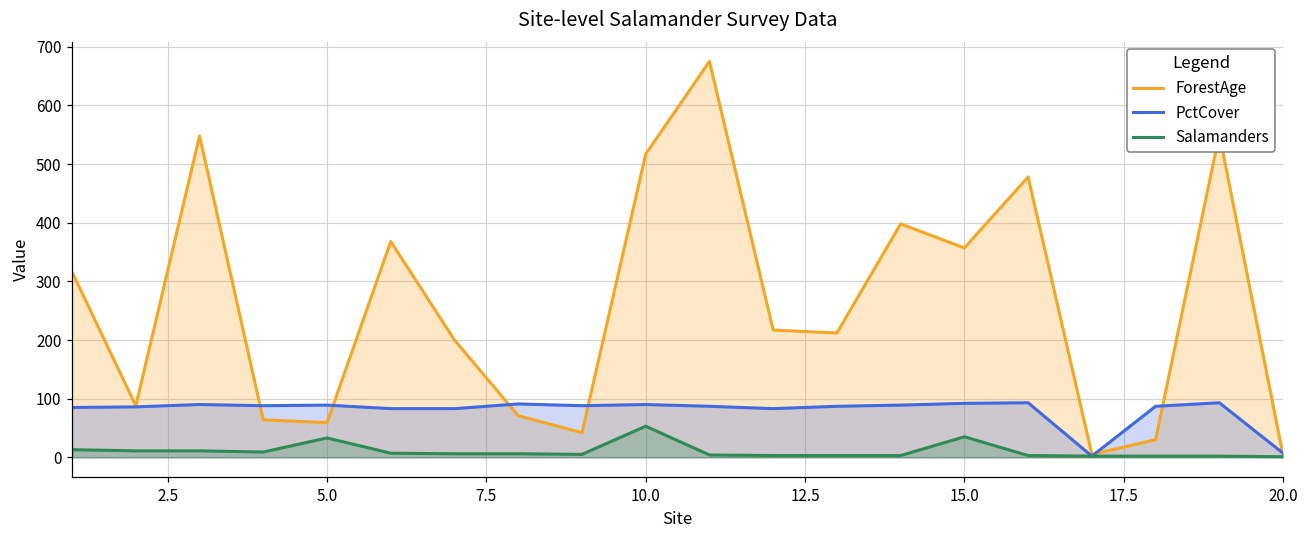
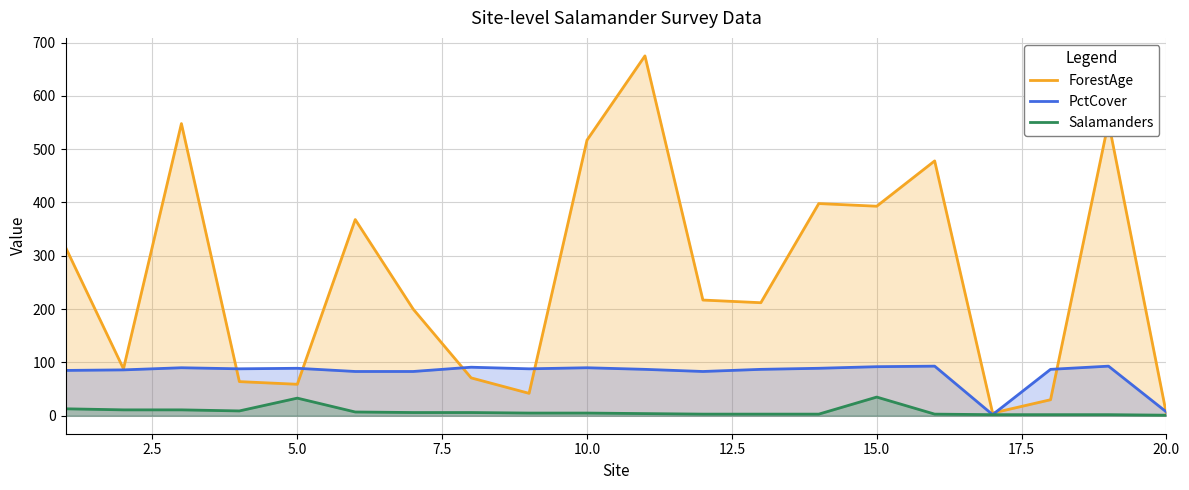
  {
    "ForestAge": {
      "5.0": 60,
      "10.0": 520,
-     "15.0": 360
+     "15.0": 390
    },
    "PctCover": {
      "5.0": 90,
      "10.0": 90,
      "15.0": 90
    },
    "Salamanders": {
      "5.0": 30,
-     "10.0": 50,
+     "10.0": 10,
      "15.0": 40
    }
  }
